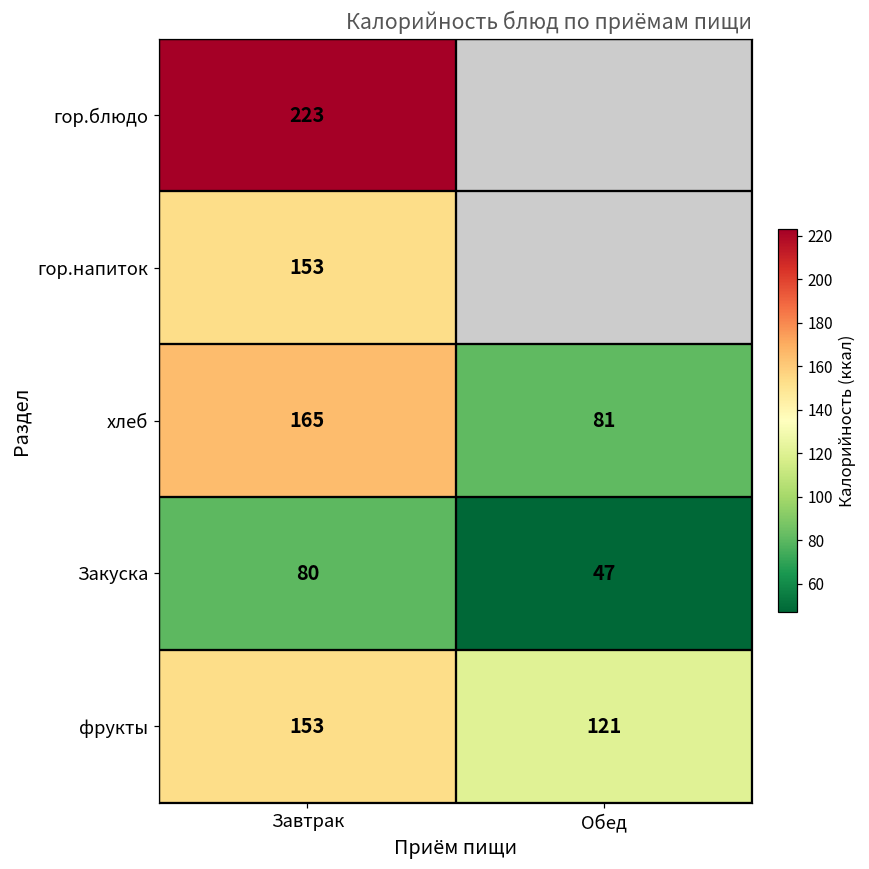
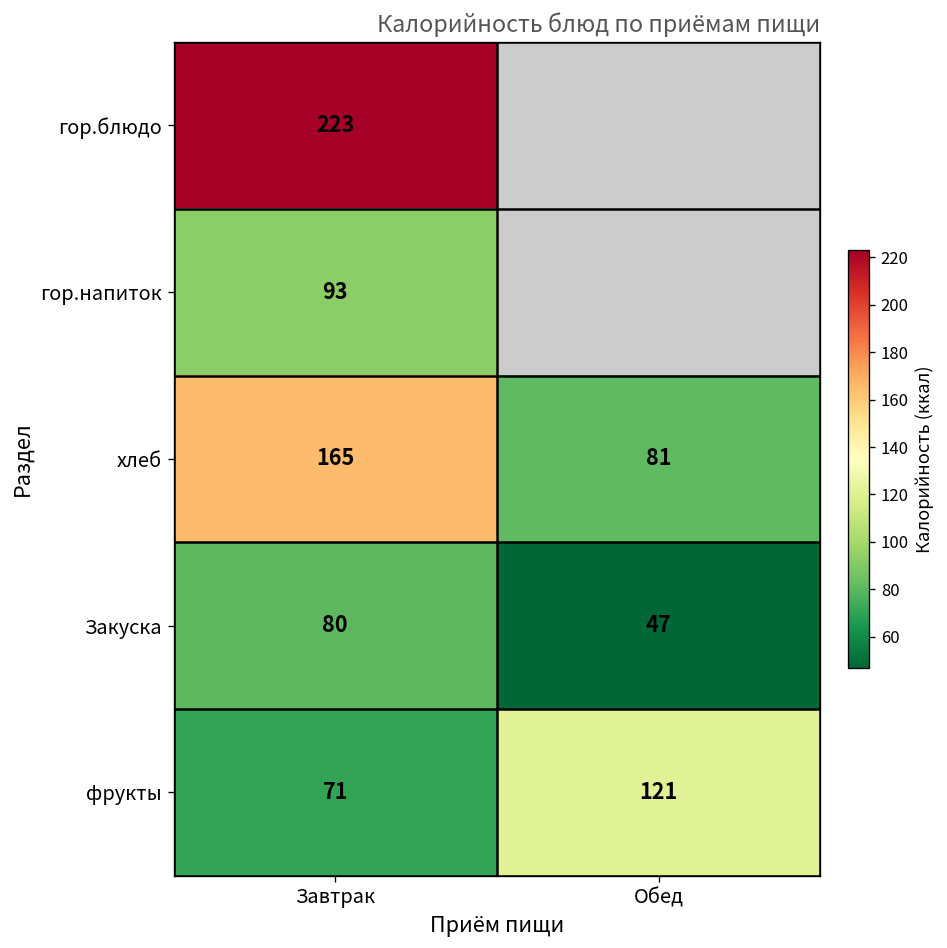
  {
    "гор.блюдо": {
      "Завтрак": 223
    },
    "гор.напиток": {
-     "Завтрак": 153
+     "Завтрак": 93
    },
    "хлеб": {
      "Завтрак": 165,
      "Обед": 81
    },
    "Закуска": {
      "Завтрак": 80,
      "Обед": 47
    },
    "фрукты": {
-     "Завтрак": 153,
+     "Завтрак": 71,
      "Обед": 121
    }
  }
